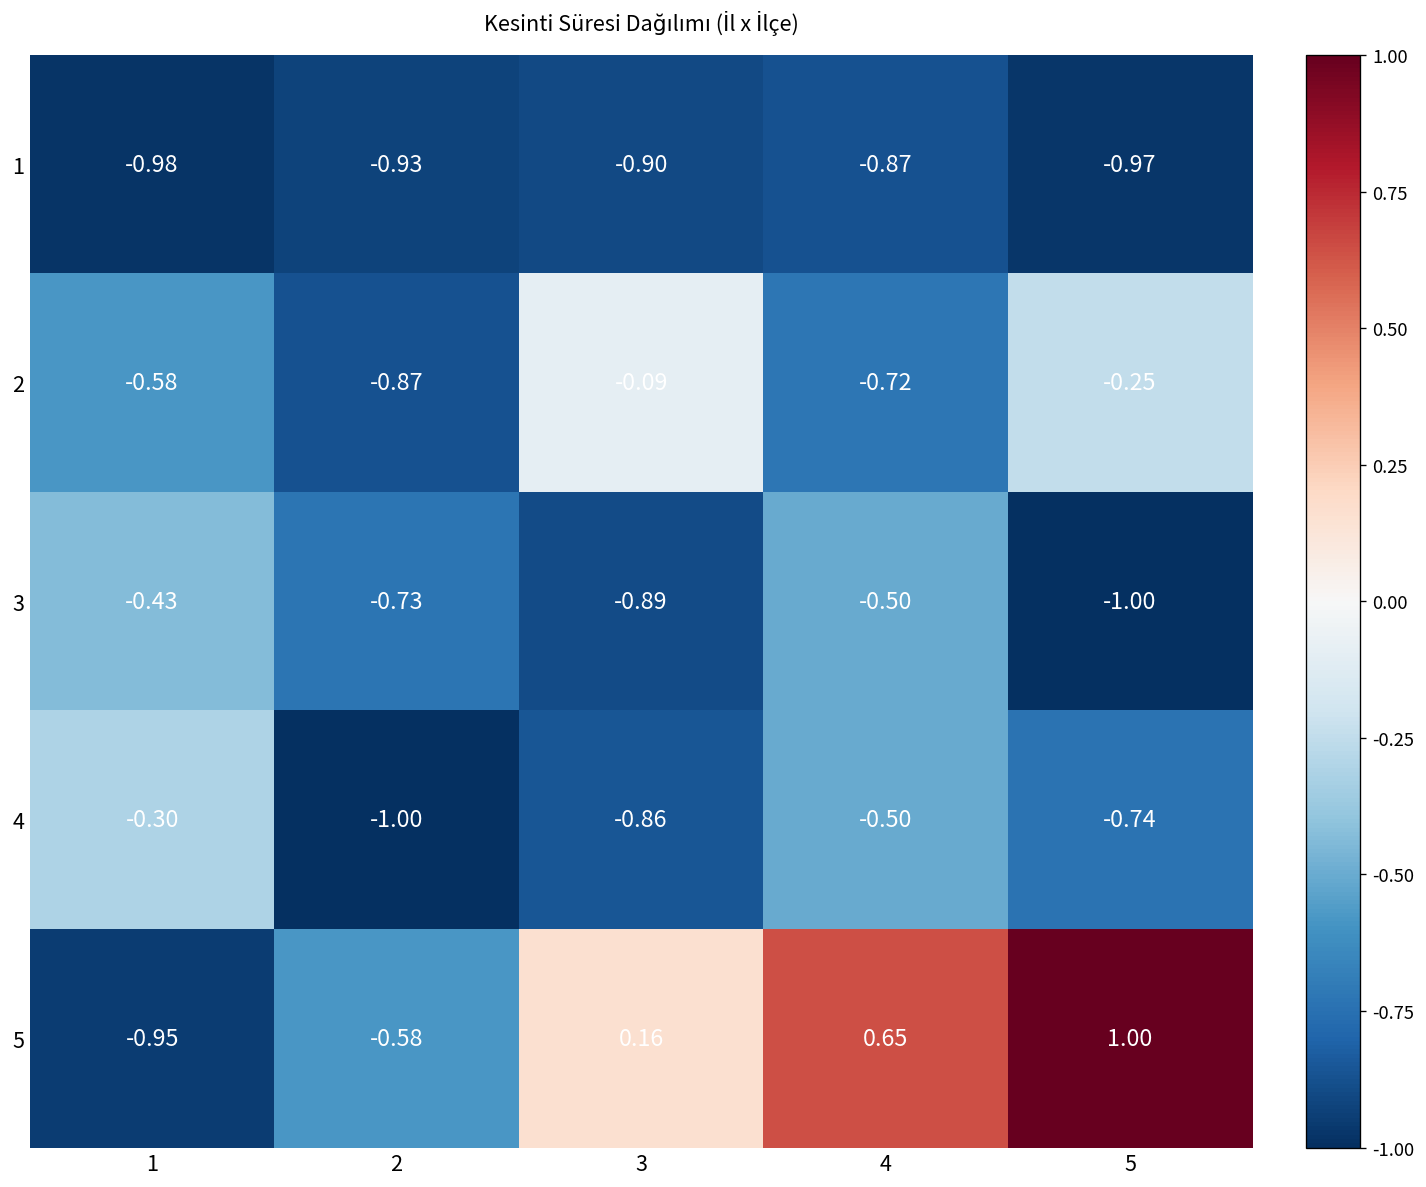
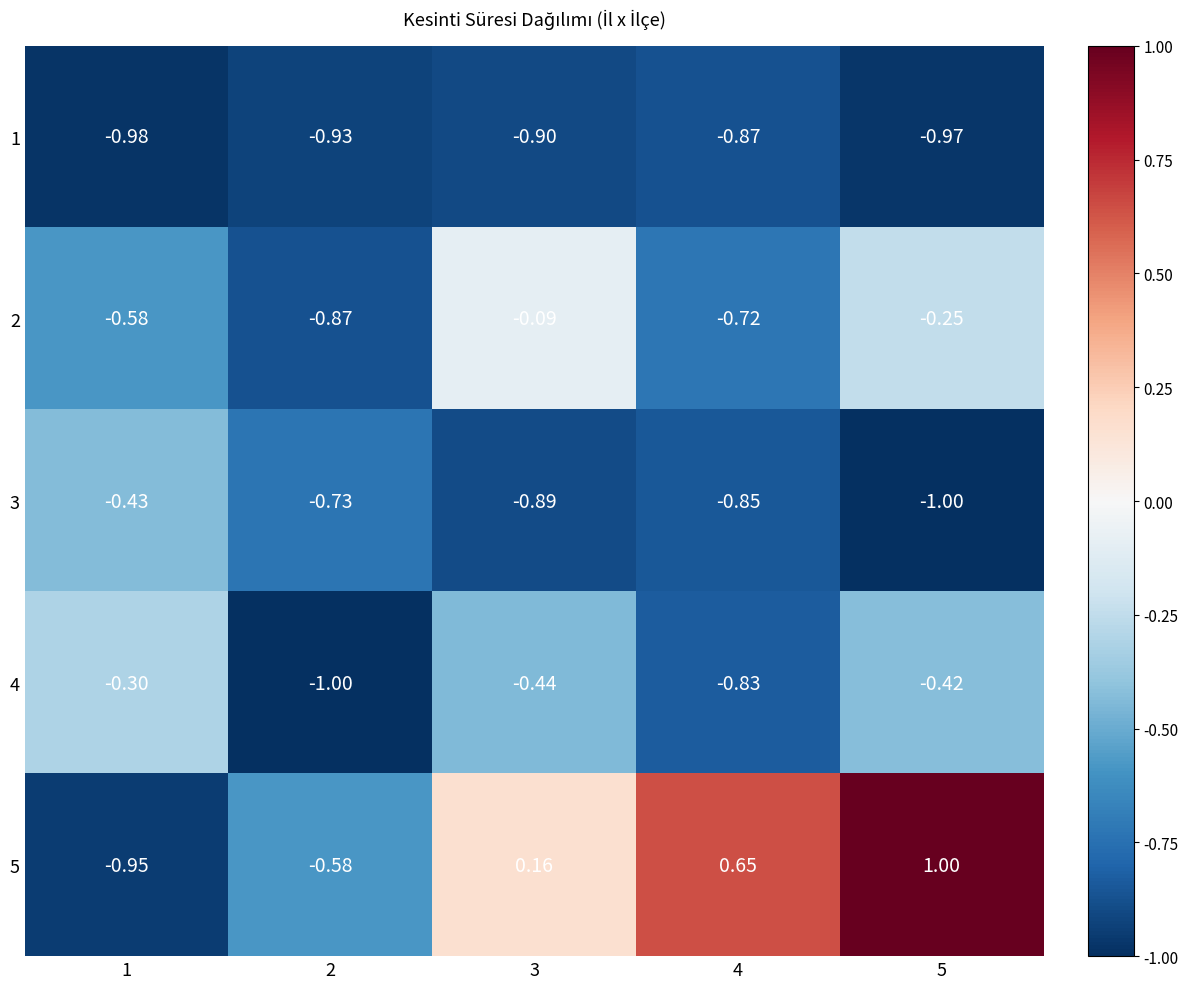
  {
    "1": {
      "1": -0.98,
      "2": -0.93,
      "3": -0.90,
      "4": -0.87,
      "5": -0.97
    },
    "2": {
      "1": -0.58,
      "2": -0.87,
      "4": -0.72,
      "5": -0.25
    },
    "3": {
      "1": -0.43,
      "2": -0.73,
      "3": -0.89,
-     "4": -0.50,
+     "4": -0.85,
      "5": -1.00
    },
    "4": {
      "1": -0.30,
      "2": -1.00,
-     "3": -0.86,
-     "4": -0.50,
-     "5": -0.74
+     "3": -0.44,
+     "4": -0.83,
+     "5": -0.42
    },
    "5": {
      "1": -0.95,
      "2": -0.58,
      "4": 0.65,
      "5": 1.00
    }
  }
